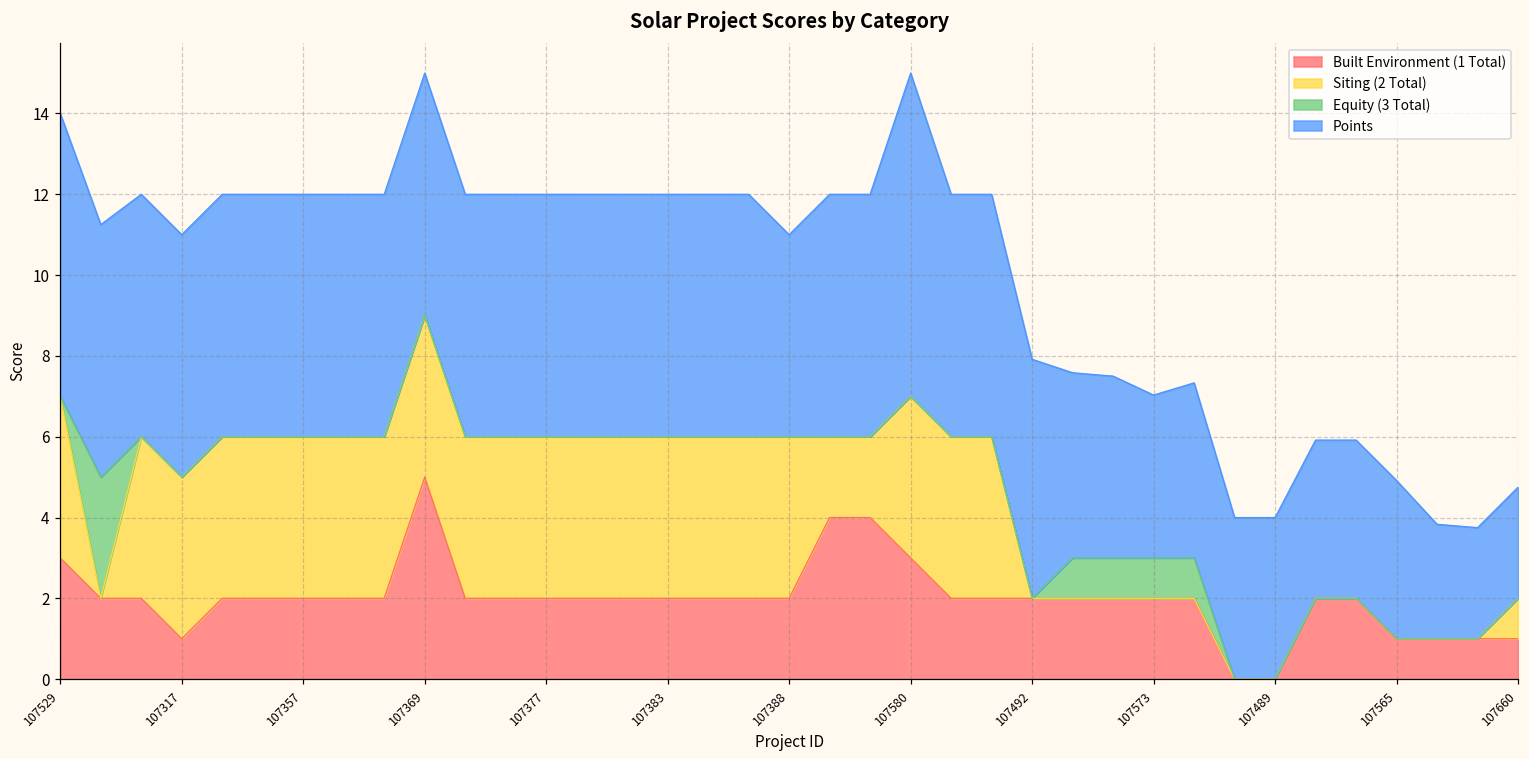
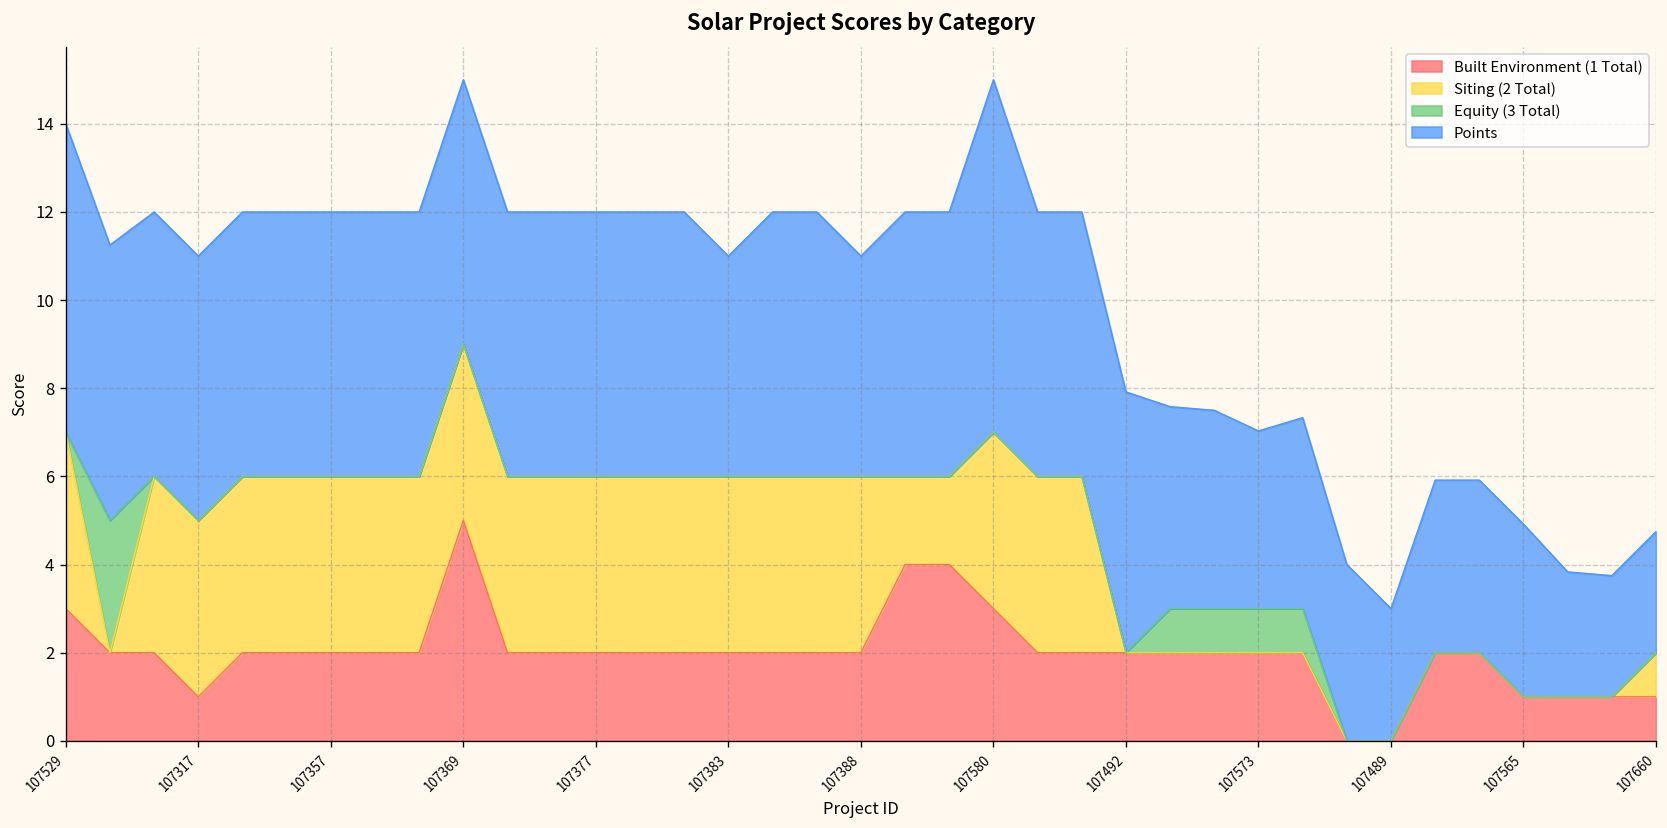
  {
    "Built Environment (1 Total)": {
      "107529": 3,
      "107317": 1,
      "107357": 2,
      "107369": 5,
      "107377": 2,
      "107383": 2,
      "107388": 2,
      "107580": 3,
      "107660": 1
    },
    "Equity (3 Total)": {
      "107573": 1
    },
    "Points": {
      "107529": 7,
      "107317": 6,
      "107357": 6,
      "107369": 6,
      "107377": 6,
-     "107383": 6,
+     "107383": 5,
      "107388": 5,
      "107580": 8,
      "107492": 5.9,
      "107573": 4,
-     "107489": 4,
+     "107489": 3,
      "107565": 3.9,
      "107660": 2.8
    }
  }
